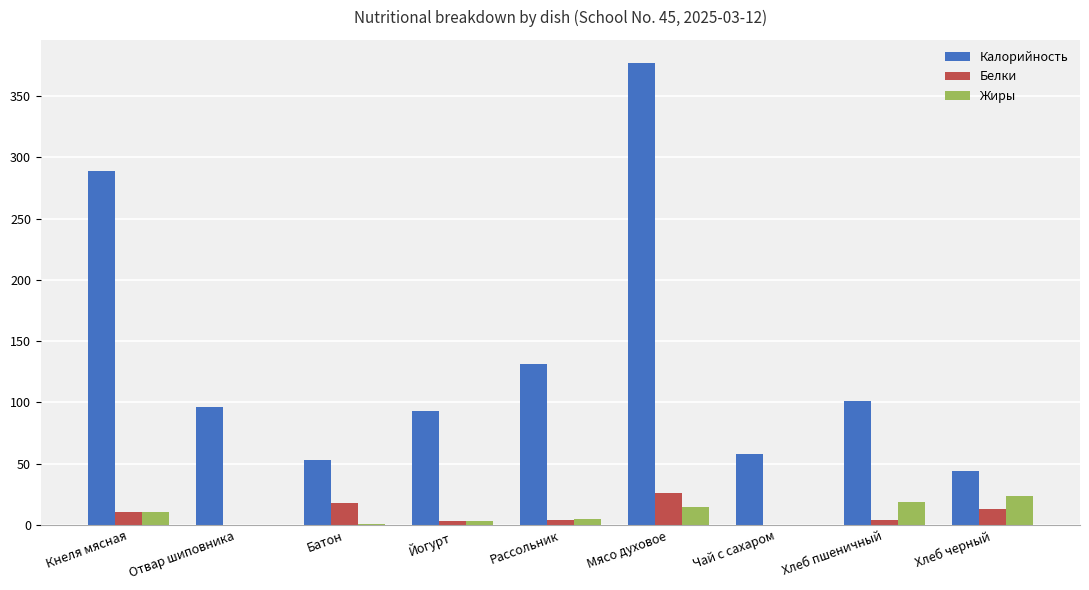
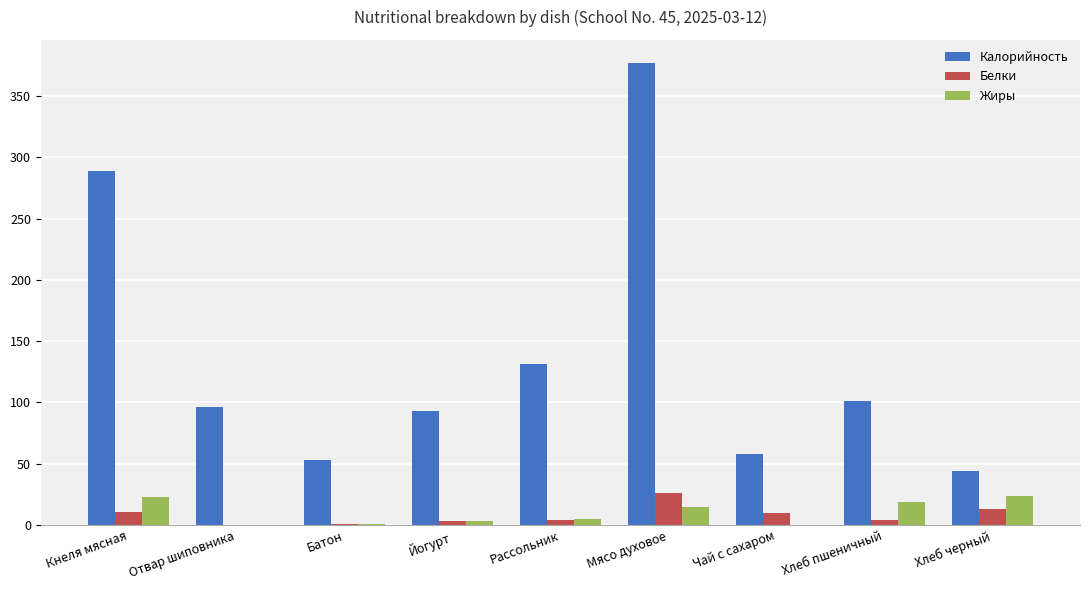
  {
    "Калорийность": {
      "Кнеля мясная": 289,
      "Отвар шиповника": 96,
      "Батон": 53,
      "Йогурт": 93,
      "Рассольник": 131,
      "Мясо духовое": 377,
      "Чай с сахаром": 58,
      "Хлеб пшеничный": 101,
      "Хлеб черный": 44
    },
    "Белки": {
      "Кнеля мясная": 11,
      "Отвар шиповника": 0,
-     "Батон": 18,
+     "Батон": 1,
      "Йогурт": 3,
      "Рассольник": 4,
      "Мясо духовое": 26,
-     "Чай с сахаром": 0,
+     "Чай с сахаром": 10,
      "Хлеб пшеничный": 4,
      "Хлеб черный": 13
    },
    "Жиры": {
-     "Кнеля мясная": 11,
+     "Кнеля мясная": 23,
      "Отвар шиповника": 0,
      "Йогурт": 3,
      "Рассольник": 5,
      "Мясо духовое": 15,
      "Чай с сахаром": 0,
      "Хлеб пшеничный": 19,
      "Хлеб черный": 24
    }
  }
